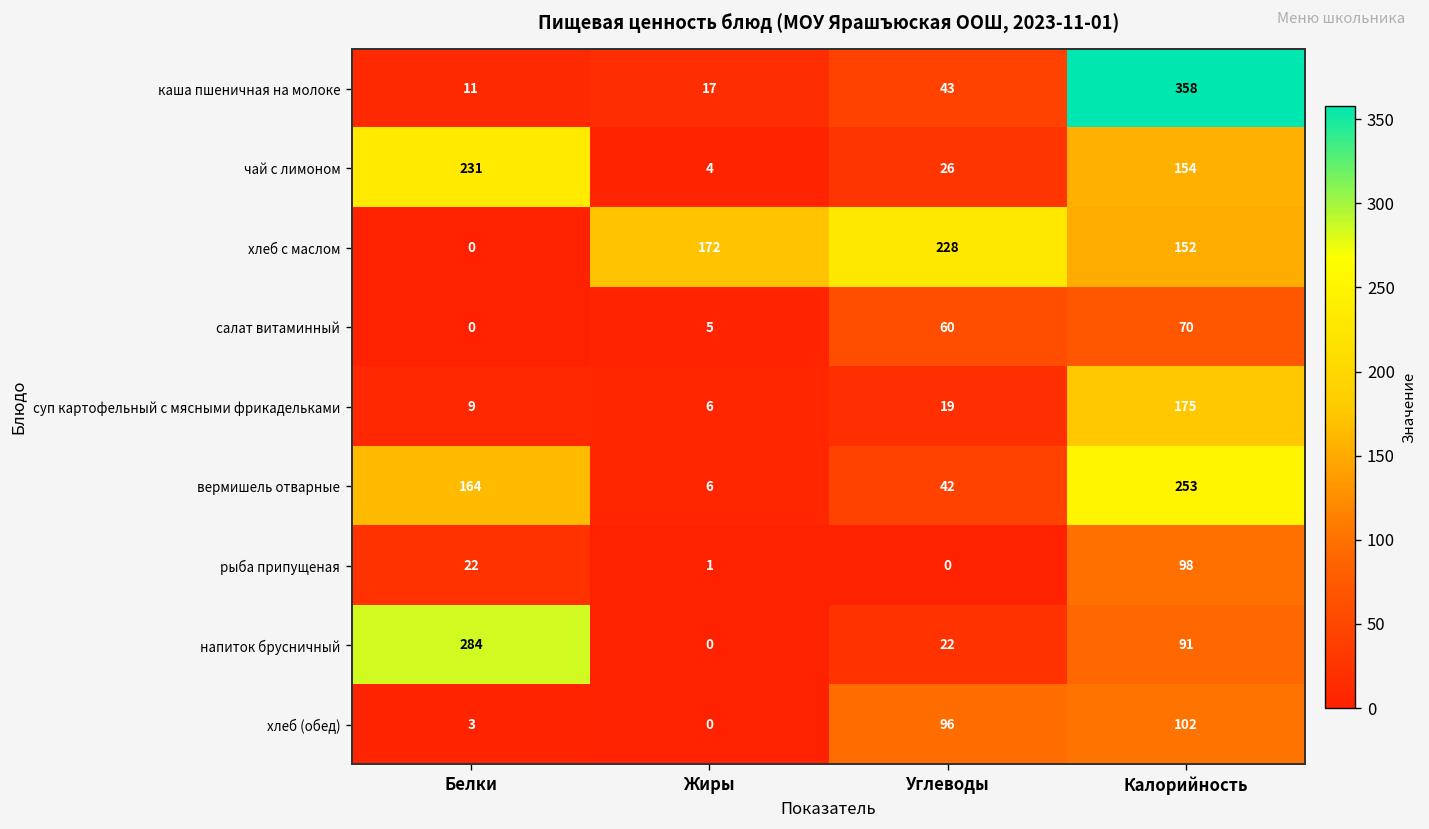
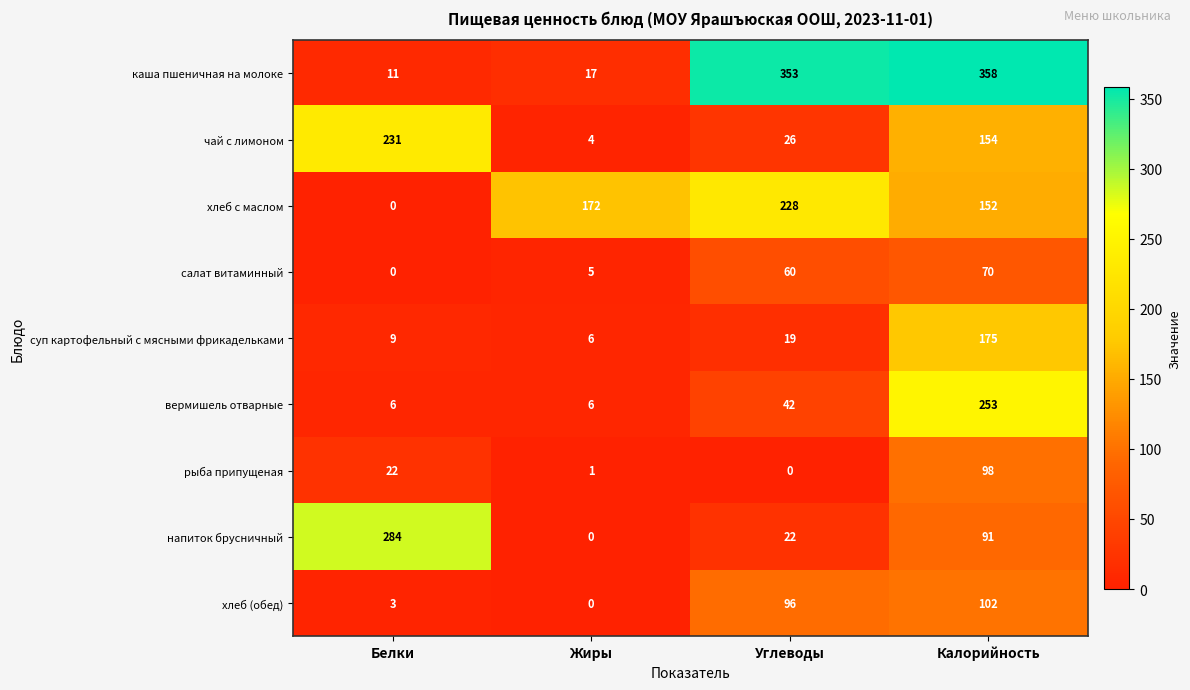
  {
    "каша пшеничная на молоке": {
      "Белки": 11,
      "Жиры": 17,
-     "Углеводы": 43,
+     "Углеводы": 353,
      "Калорийность": 358
    },
    "чай с лимоном": {
      "Белки": 231,
      "Жиры": 4,
      "Углеводы": 26,
      "Калорийность": 154
    },
    "хлеб с маслом": {
      "Белки": 0,
      "Жиры": 172,
      "Углеводы": 228,
      "Калорийность": 152
    },
    "салат витаминный": {
      "Белки": 0,
      "Жиры": 5,
      "Углеводы": 60,
      "Калорийность": 70
    },
    "суп картофельный с мясными фрикадельками": {
      "Белки": 9,
      "Жиры": 6,
      "Углеводы": 19,
      "Калорийность": 175
    },
    "вермишель отварные": {
-     "Белки": 164,
+     "Белки": 6,
      "Жиры": 6,
      "Углеводы": 42,
      "Калорийность": 253
    },
    "рыба припущеная": {
      "Белки": 22,
      "Жиры": 1,
      "Углеводы": 0,
      "Калорийность": 98
    },
    "напиток брусничный": {
      "Белки": 284,
      "Жиры": 0,
      "Углеводы": 22,
      "Калорийность": 91
    },
    "хлеб (обед)": {
      "Белки": 3,
      "Жиры": 0,
      "Углеводы": 96,
      "Калорийность": 102
    }
  }
